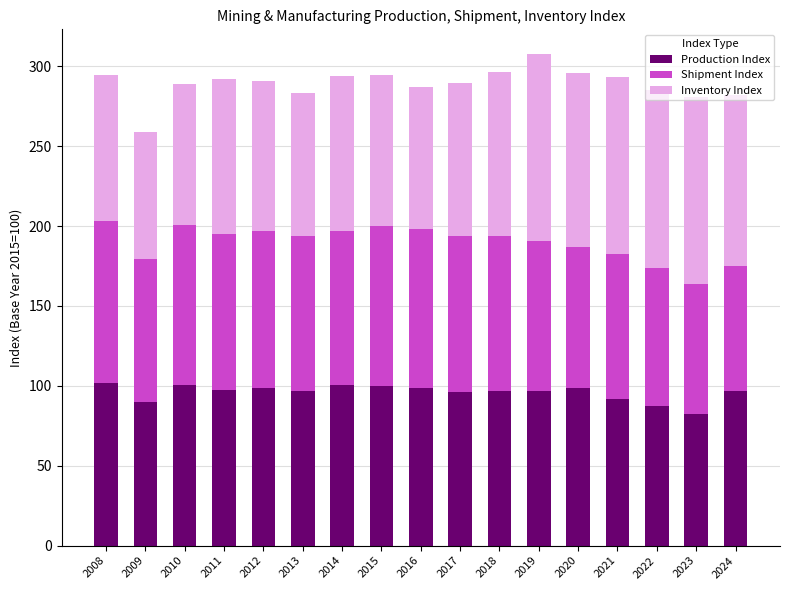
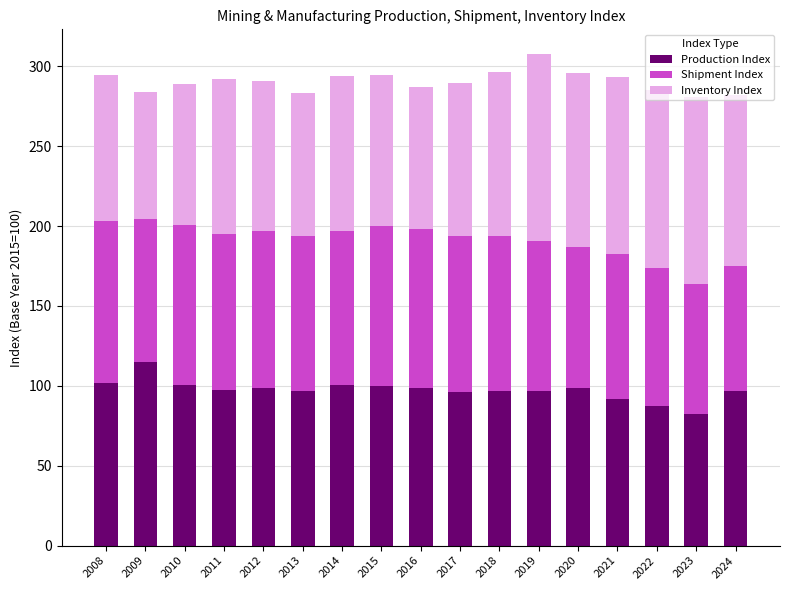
  {
    "Production Index": {
      "2008": 102,
-     "2009": 90,
+     "2009": 115,
      "2010": 100,
      "2011": 98,
      "2012": 99,
      "2013": 97,
      "2014": 101,
      "2015": 100,
      "2016": 99,
      "2017": 96,
      "2018": 97,
      "2019": 97,
      "2020": 99,
      "2021": 92,
      "2022": 87,
      "2023": 82,
      "2024": 97
    },
    "Shipment Index": {
      "2008": 102,
      "2009": 90,
      "2010": 100,
      "2011": 98,
      "2012": 98,
      "2013": 97,
      "2014": 97,
      "2015": 100,
      "2016": 100,
      "2017": 98,
      "2018": 97,
      "2019": 94,
      "2020": 88,
      "2021": 91,
      "2022": 87,
      "2023": 82,
      "2024": 79
    },
    "Inventory Index": {
      "2008": 91,
      "2009": 80,
      "2010": 89,
      "2011": 97,
      "2012": 94,
      "2013": 90,
      "2014": 97,
      "2015": 94,
      "2016": 89,
      "2017": 95,
      "2018": 102,
      "2019": 117,
      "2020": 109,
      "2021": 111
    }
  }
